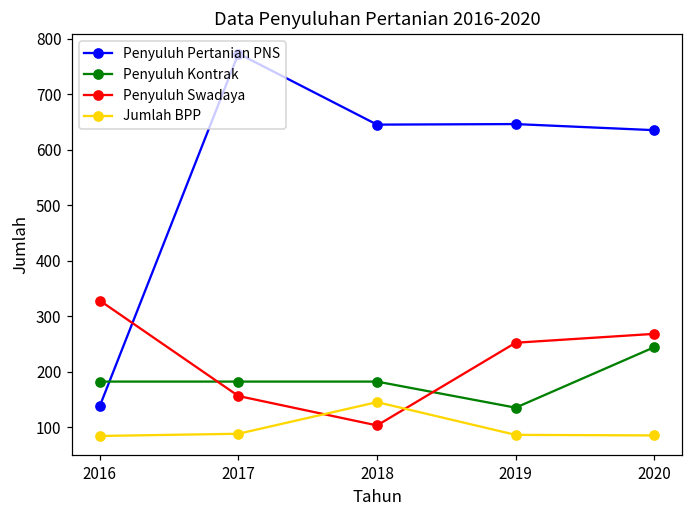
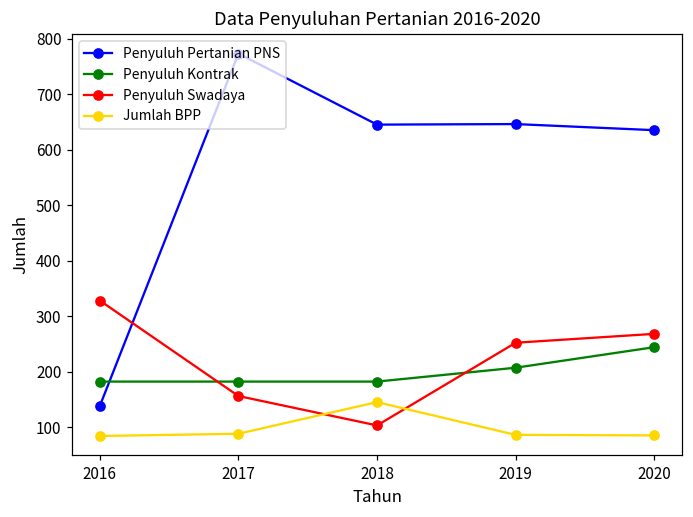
  {
    "Penyuluh Pertanian PNS": {
      "2016": 140,
      "2018": 650,
      "2019": 650,
      "2020": 640
    },
    "Penyuluh Kontrak": {
      "2016": 180,
      "2017": 180,
      "2018": 180,
-     "2019": 140,
+     "2019": 210,
      "2020": 240
    },
    "Penyuluh Swadaya": {
      "2016": 330,
      "2017": 160,
      "2018": 100,
      "2019": 250,
      "2020": 270
    },
    "Jumlah BPP": {
      "2016": 80,
      "2017": 90,
      "2018": 150,
      "2019": 90,
      "2020": 90
    }
  }
